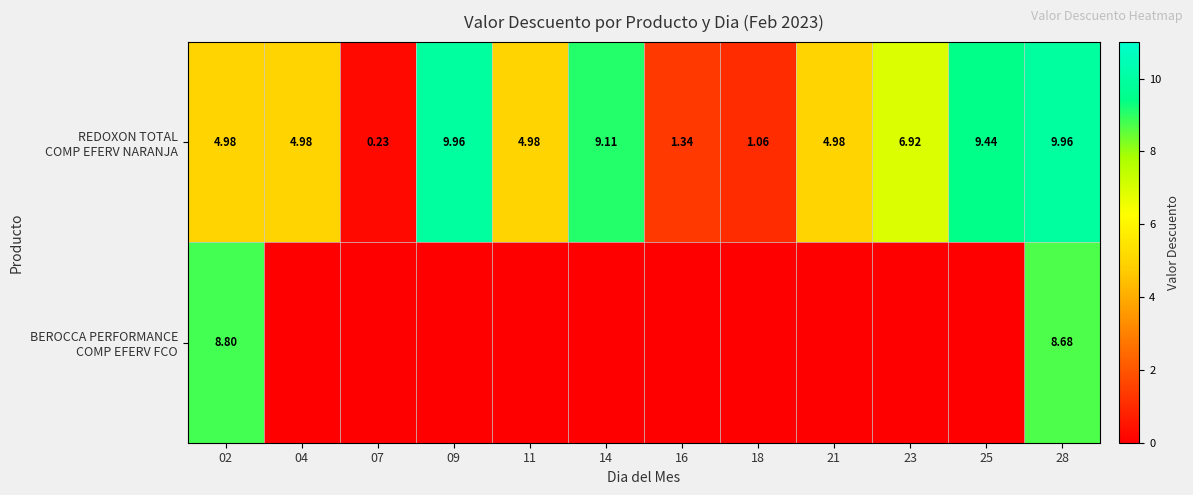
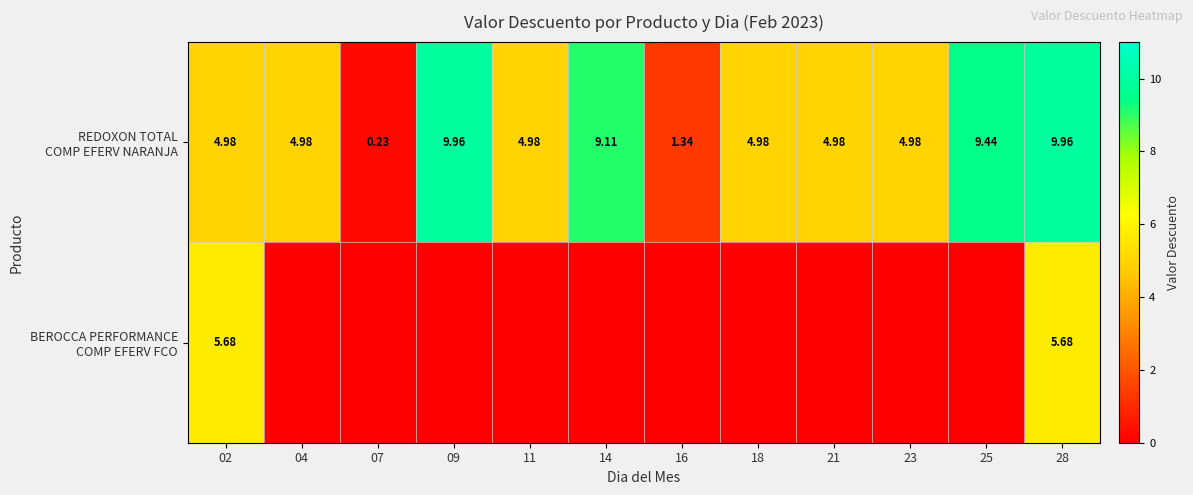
  {
    "REDOXON TOTAL COMP EFERV NARANJA": {
      "02": 4.98,
      "04": 4.98,
      "07": 0.23,
      "09": 9.96,
      "11": 4.98,
      "14": 9.11,
      "16": 1.34,
-     "18": 1.06,
+     "18": 4.98,
      "21": 4.98,
-     "23": 6.92,
+     "23": 4.98,
      "25": 9.44,
      "28": 9.96
    },
    "BEROCCA PERFORMANCE COMP EFERV FCO": {
-     "02": 8.80,
-     "28": 8.68
+     "02": 5.68,
+     "28": 5.68
    }
  }
